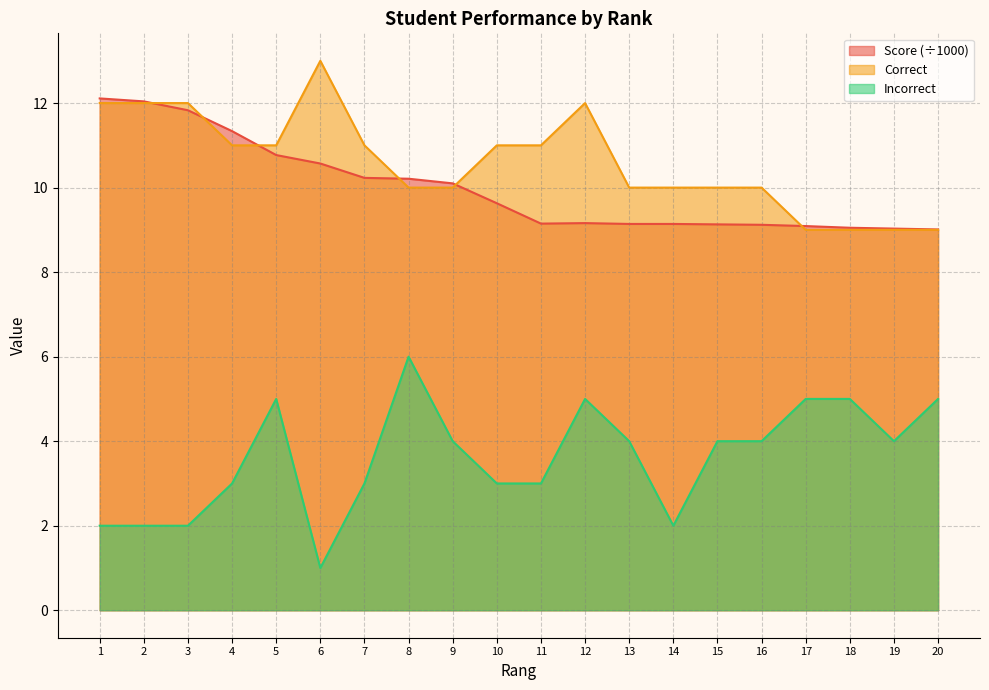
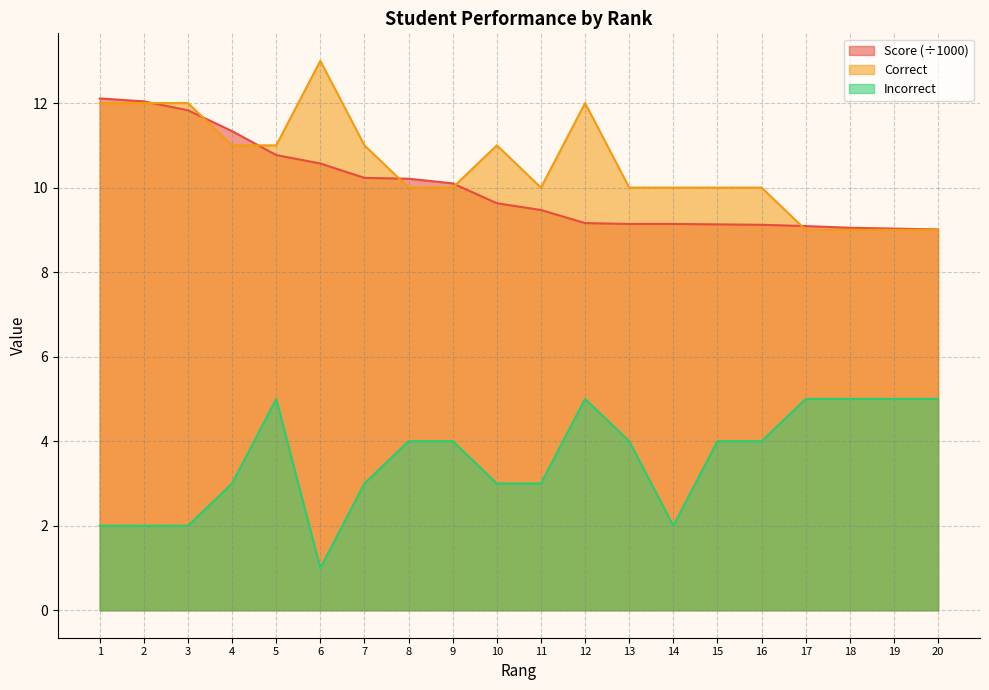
  {
    "Score (÷1000)": {
      "1": 12.1,
      "3": 11.8,
      "4": 11.3,
      "5": 10.8,
      "6": 10.6,
      "7": 10.2,
      "8": 10.2,
      "9": 10.1,
      "10": 9.6,
-     "11": 9.1,
+     "11": 9.5,
      "12": 9.2,
      "13": 9.1,
      "14": 9.1,
      "15": 9.1,
      "16": 9.1,
      "17": 9.1
    },
    "Correct": {
      "1": 12,
      "3": 12,
      "4": 11,
      "5": 11,
      "6": 13,
      "7": 11,
      "8": 10,
      "9": 10,
      "10": 11,
-     "11": 11,
+     "11": 10,
      "12": 12,
      "13": 10,
      "14": 10,
      "15": 10,
      "16": 10,
      "17": 9
    },
    "Incorrect": {
      "1": 2,
      "2": 2,
      "3": 2,
      "4": 3,
      "5": 5,
      "6": 1,
      "7": 3,
-     "8": 6,
+     "8": 4,
      "9": 4,
      "10": 3,
      "11": 3,
      "12": 5,
      "13": 4,
      "14": 2,
      "15": 4,
      "16": 4,
      "17": 5,
      "18": 5,
-     "19": 4,
+     "19": 5,
      "20": 5
    }
  }
